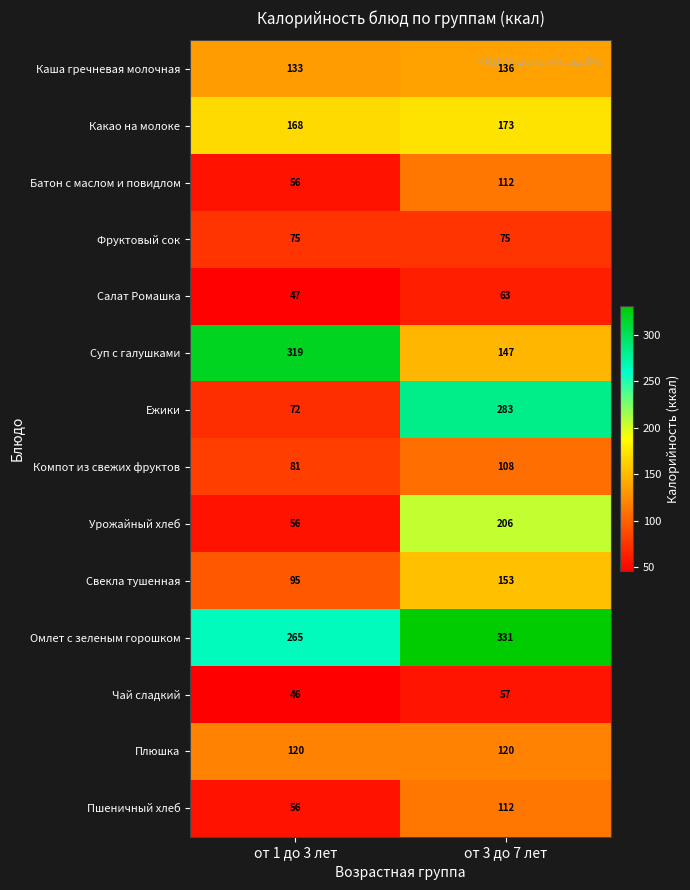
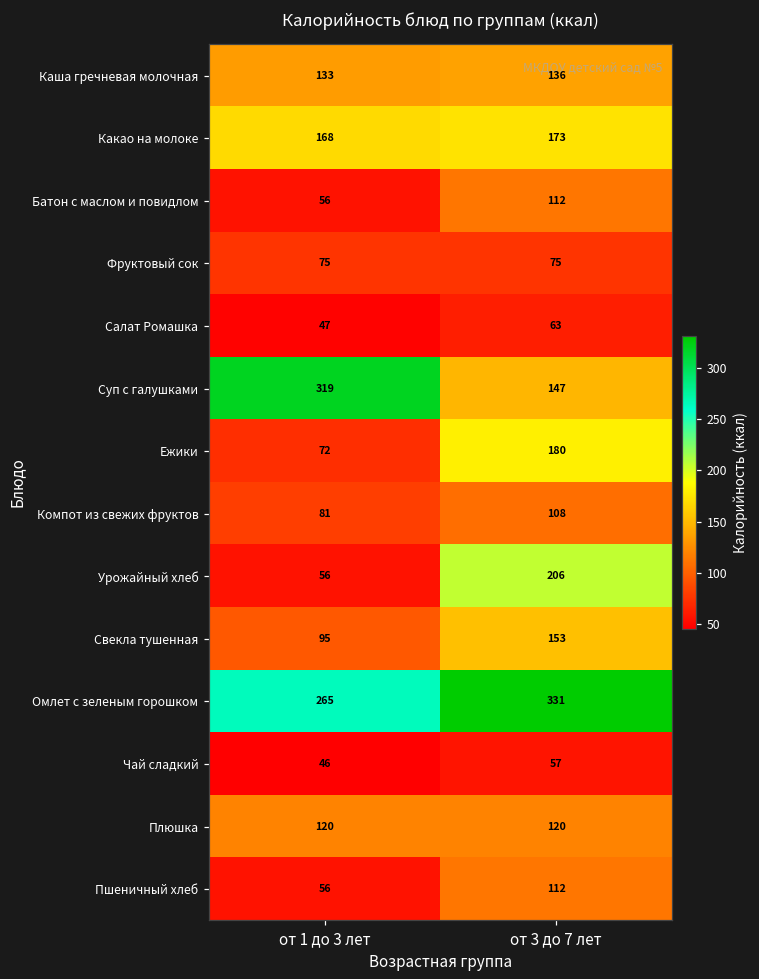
  {
    "Каша гречневая молочная": {
      "от 1 до 3 лет": 133,
      "от 3 до 7 лет": 5
    },
    "Какао на молоке": {
      "от 1 до 3 лет": 168,
      "от 3 до 7 лет": 173
    },
    "Батон с маслом и повидлом": {
      "от 1 до 3 лет": 56,
      "от 3 до 7 лет": 112
    },
    "Фруктовый сок": {
      "от 1 до 3 лет": 75,
      "от 3 до 7 лет": 75
    },
    "Салат Ромашка": {
      "от 1 до 3 лет": 47,
      "от 3 до 7 лет": 63
    },
    "Суп с галушками": {
      "от 1 до 3 лет": 319,
      "от 3 до 7 лет": 147
    },
    "Ежики": {
      "от 1 до 3 лет": 72,
-     "от 3 до 7 лет": 283
+     "от 3 до 7 лет": 180
    },
    "Компот из свежих фруктов": {
      "от 1 до 3 лет": 81,
      "от 3 до 7 лет": 108
    },
    "Урожайный хлеб": {
      "от 1 до 3 лет": 56,
      "от 3 до 7 лет": 206
    },
    "Свекла тушенная": {
      "от 1 до 3 лет": 95,
      "от 3 до 7 лет": 153
    },
    "Омлет с зеленым горошком": {
      "от 1 до 3 лет": 265,
      "от 3 до 7 лет": 331
    },
    "Чай сладкий": {
      "от 1 до 3 лет": 46,
      "от 3 до 7 лет": 57
    },
    "Плюшка": {
      "от 1 до 3 лет": 120,
      "от 3 до 7 лет": 120
    },
    "Пшеничный хлеб": {
      "от 1 до 3 лет": 56,
      "от 3 до 7 лет": 112
    }
  }
